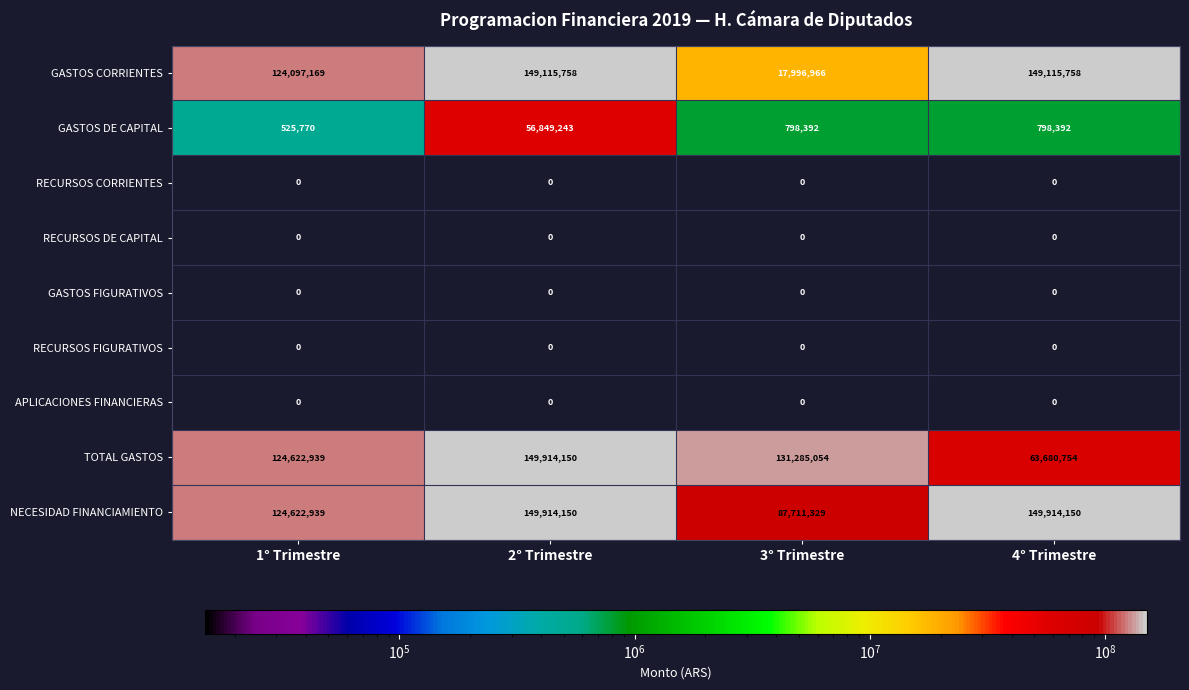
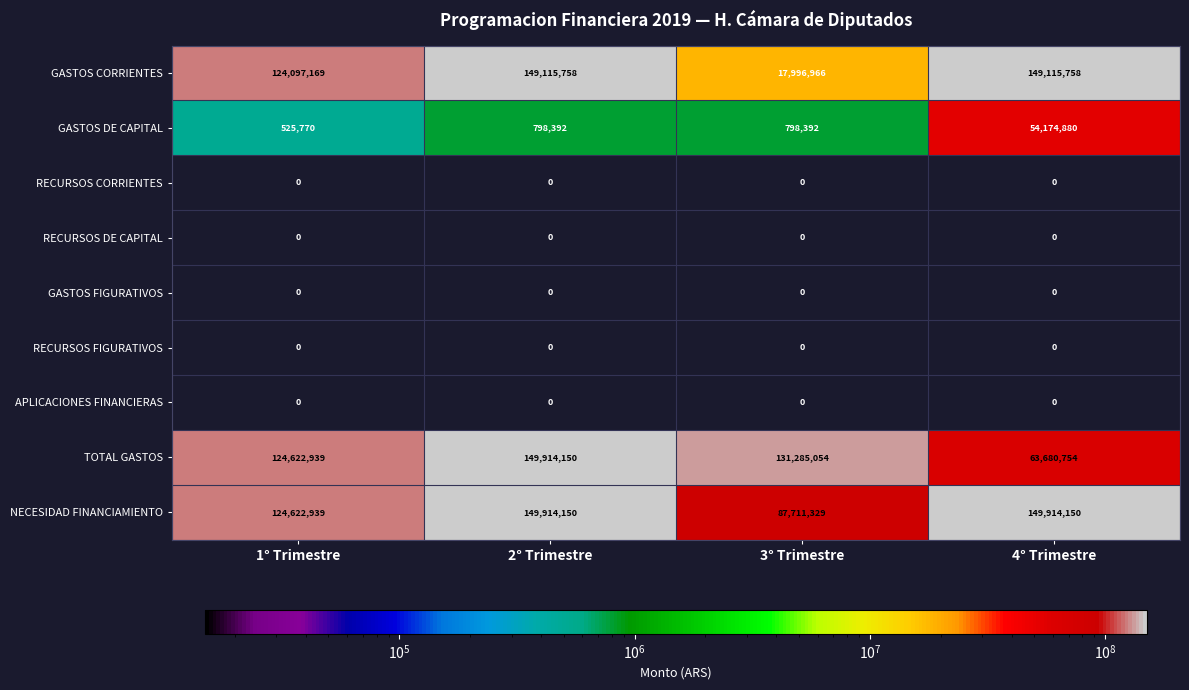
  {
    "GASTOS CORRIENTES": {
      "1° Trimestre": "124,097,169",
      "2° Trimestre": "149,115,758",
      "3° Trimestre": "17,996,966",
      "4° Trimestre": "149,115,758"
    },
    "GASTOS DE CAPITAL": {
      "1° Trimestre": "525,770",
-     "2° Trimestre": "56,849,243",
+     "2° Trimestre": "798,392",
      "3° Trimestre": "798,392",
-     "4° Trimestre": "798,392"
+     "4° Trimestre": "54,174,880"
    },
    "RECURSOS CORRIENTES": {
      "1° Trimestre": "0",
      "2° Trimestre": "0",
      "3° Trimestre": "0",
      "4° Trimestre": "0"
    },
    "RECURSOS DE CAPITAL": {
      "1° Trimestre": "0",
      "2° Trimestre": "0",
      "3° Trimestre": "0",
      "4° Trimestre": "0"
    },
    "GASTOS FIGURATIVOS": {
      "1° Trimestre": "0",
      "2° Trimestre": "0",
      "3° Trimestre": "0",
      "4° Trimestre": "0"
    },
    "RECURSOS FIGURATIVOS": {
      "1° Trimestre": "0",
      "2° Trimestre": "0",
      "3° Trimestre": "0",
      "4° Trimestre": "0"
    },
    "APLICACIONES FINANCIERAS": {
      "1° Trimestre": "0",
      "2° Trimestre": "0",
      "3° Trimestre": "0",
      "4° Trimestre": "0"
    },
    "TOTAL GASTOS": {
      "1° Trimestre": "124,622,939",
      "2° Trimestre": "149,914,150",
      "3° Trimestre": "131,285,054",
      "4° Trimestre": "63,680,754"
    },
    "NECESIDAD FINANCIAMIENTO": {
      "1° Trimestre": "124,622,939",
      "2° Trimestre": "149,914,150",
      "3° Trimestre": "87,711,329",
      "4° Trimestre": "149,914,150"
    }
  }
